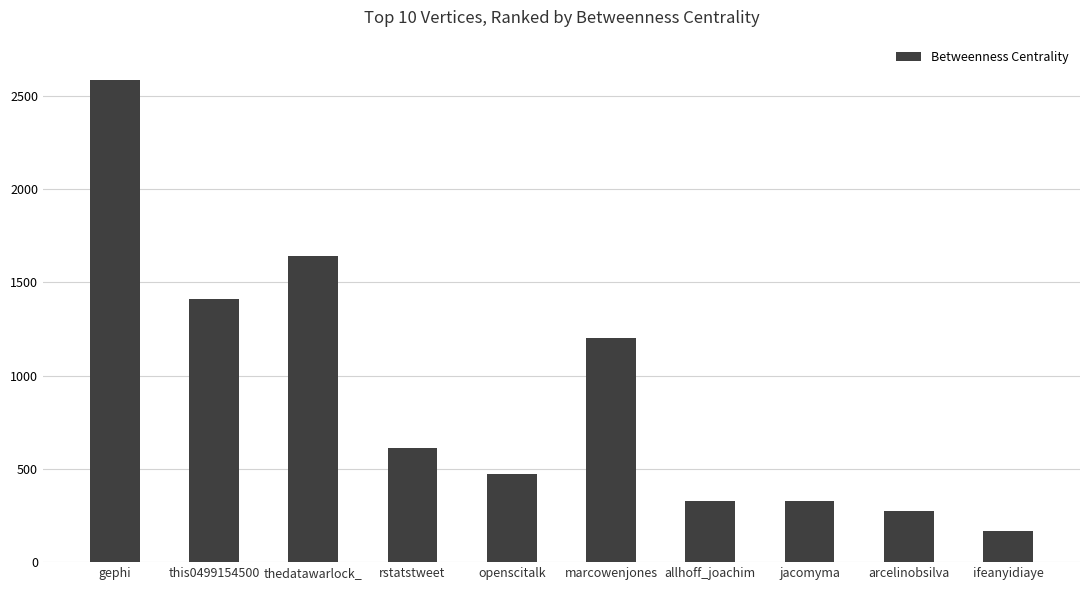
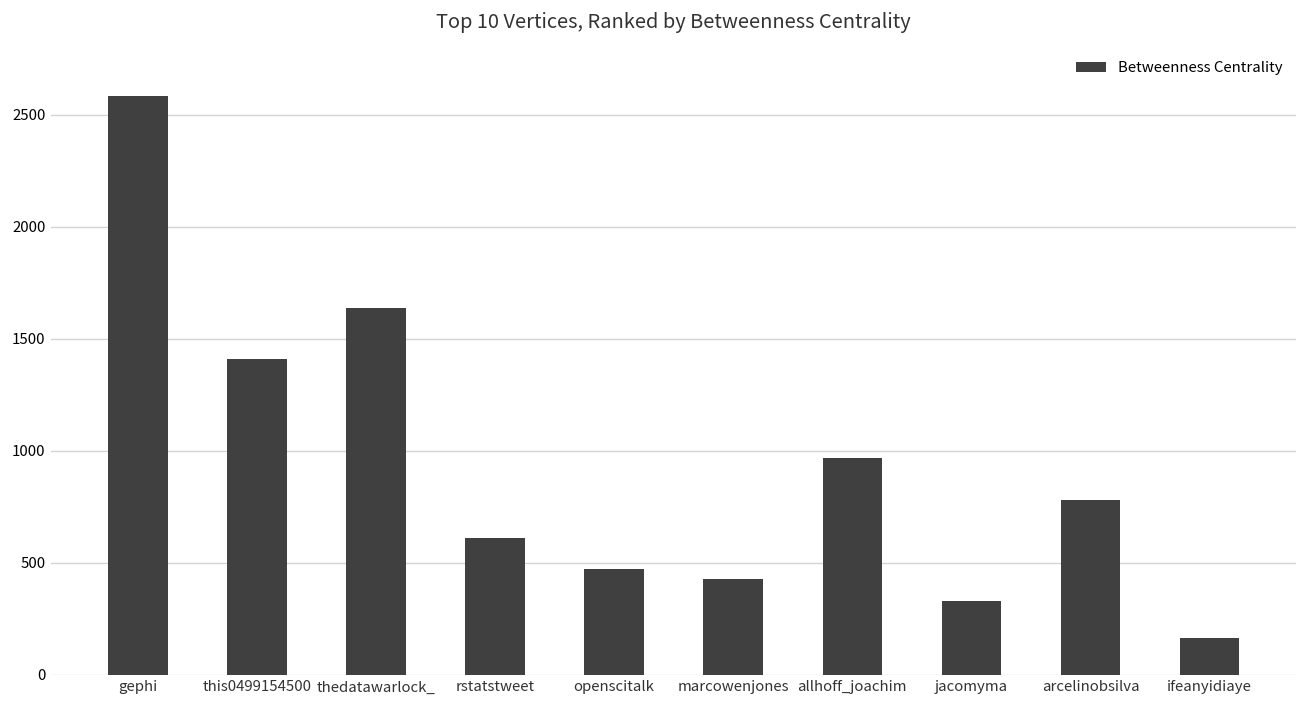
  {
    "gephi": 2580,
    "this0499154500": 1410,
    "thedatawarlock_": 1640,
    "rstatstweet": 610,
    "openscitalk": 470,
-   "marcowenjones": 1200,
-   "allhoff_joachim": 330,
+   "marcowenjones": 430,
+   "allhoff_joachim": 970,
    "jacomyma": 330,
-   "arcelinobsilva": 270,
+   "arcelinobsilva": 780,
    "ifeanyidiaye": 170
  }
